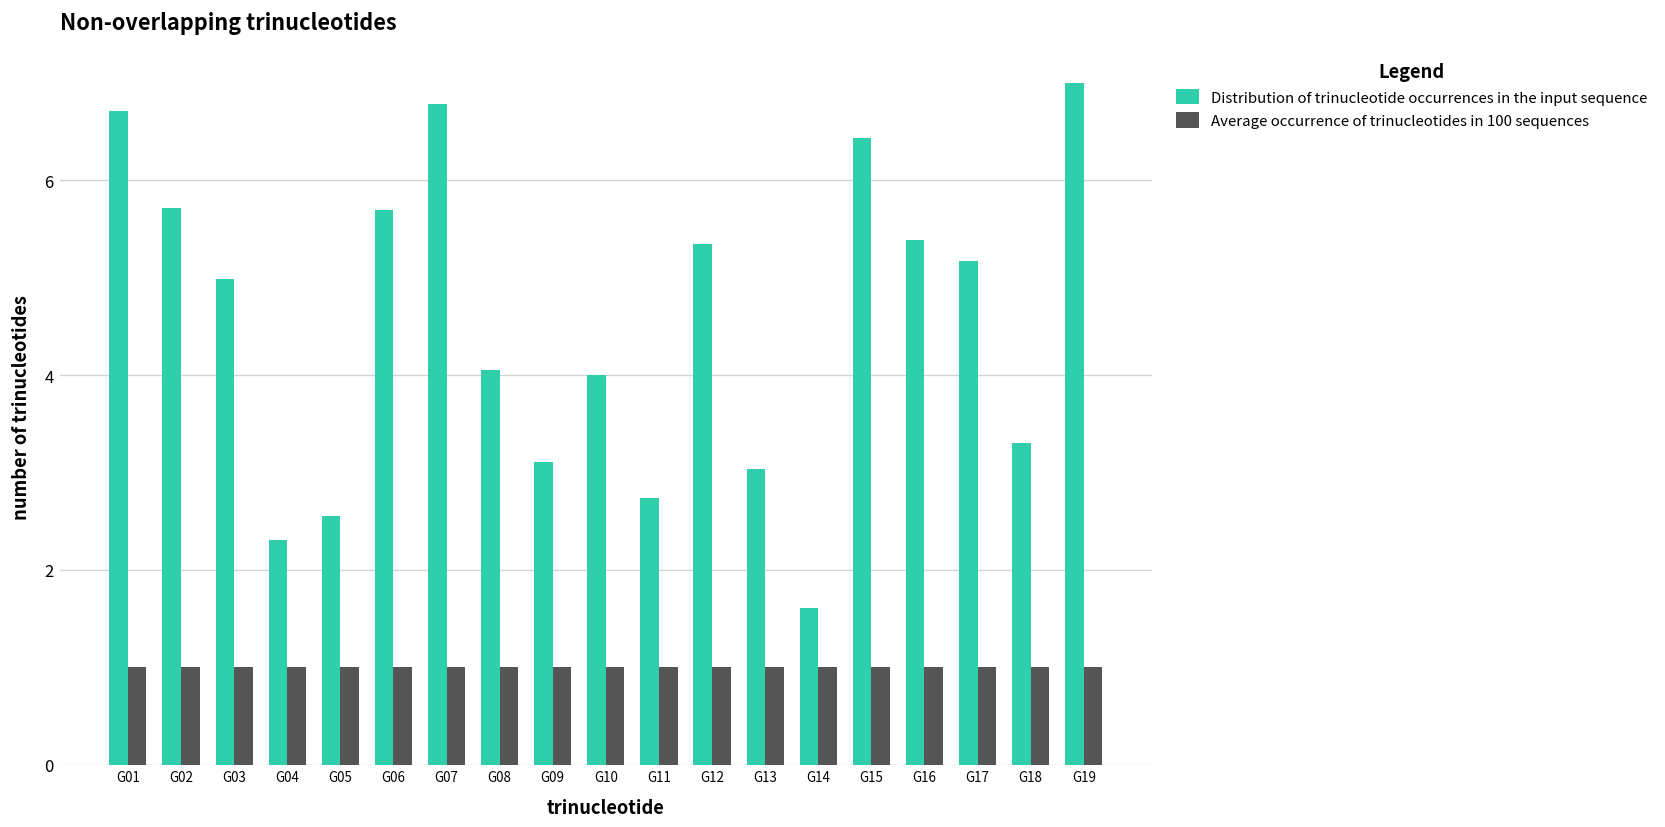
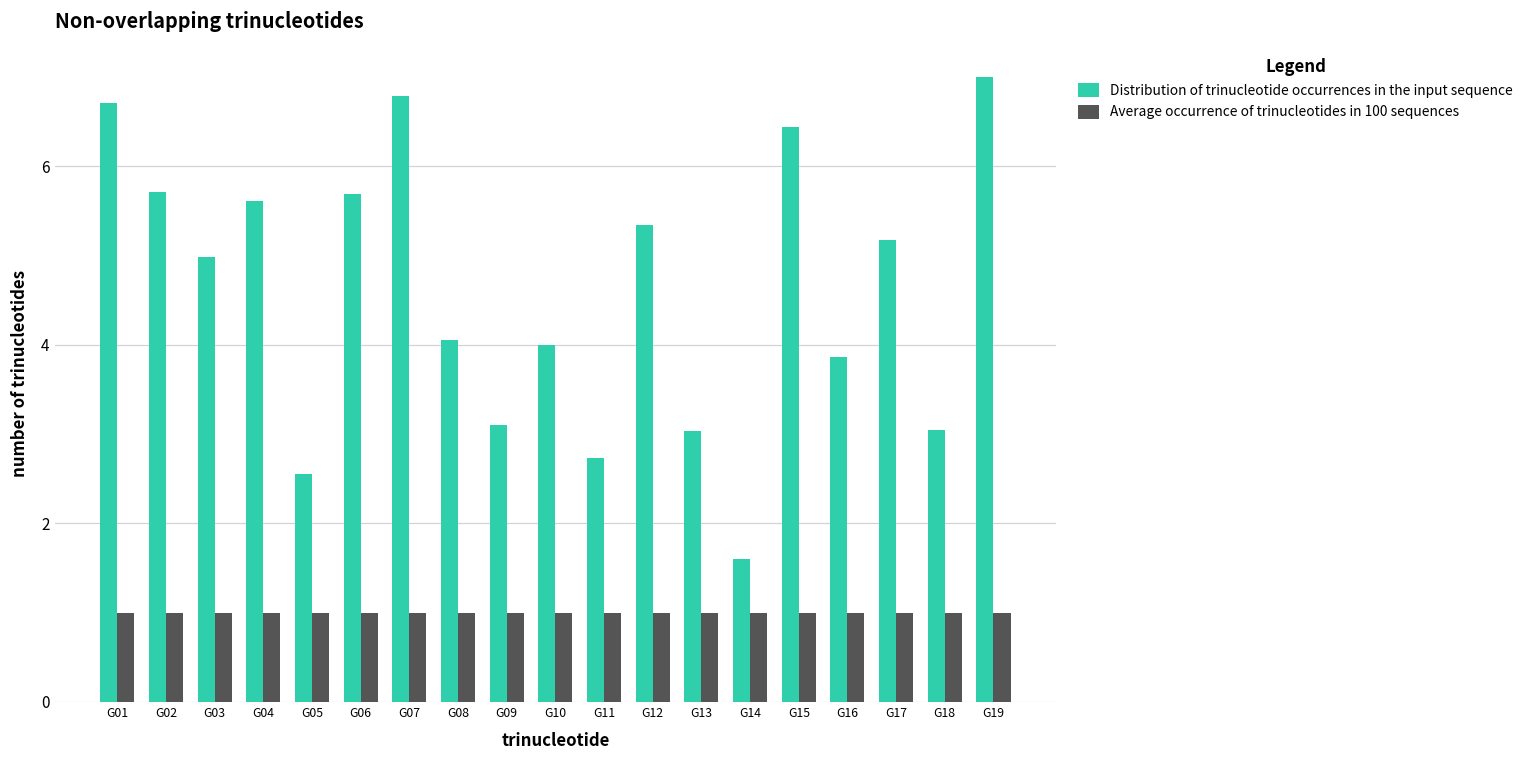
  {
    "Distribution of trinucleotide occurrences in the input sequence": {
      "G01": 6.7,
      "G02": 5.7,
      "G03": 5.0,
-     "G04": 2.3,
+     "G04": 5.6,
      "G05": 2.5,
      "G06": 5.7,
      "G07": 6.8,
      "G08": 4.0,
      "G09": 3.1,
      "G10": 4.0,
      "G11": 2.7,
      "G12": 5.3,
      "G13": 3.0,
      "G14": 1.6,
      "G15": 6.4,
-     "G16": 5.4,
+     "G16": 3.9,
      "G17": 5.2,
-     "G18": 3.3,
+     "G18": 3.0,
      "G19": 7.0
    },
    "Average occurrence of trinucleotides in 100 sequences": {
      "G01": 1.0,
      "G02": 1.0,
      "G03": 1.0,
      "G04": 1.0,
      "G05": 1.0,
      "G06": 1.0,
      "G07": 1.0,
      "G08": 1.0,
      "G09": 1.0,
      "G10": 1.0,
      "G11": 1.0,
      "G12": 1.0,
      "G13": 1.0,
      "G14": 1.0,
      "G15": 1.0,
      "G16": 1.0,
      "G17": 1.0,
      "G18": 1.0,
      "G19": 1.0
    }
  }
